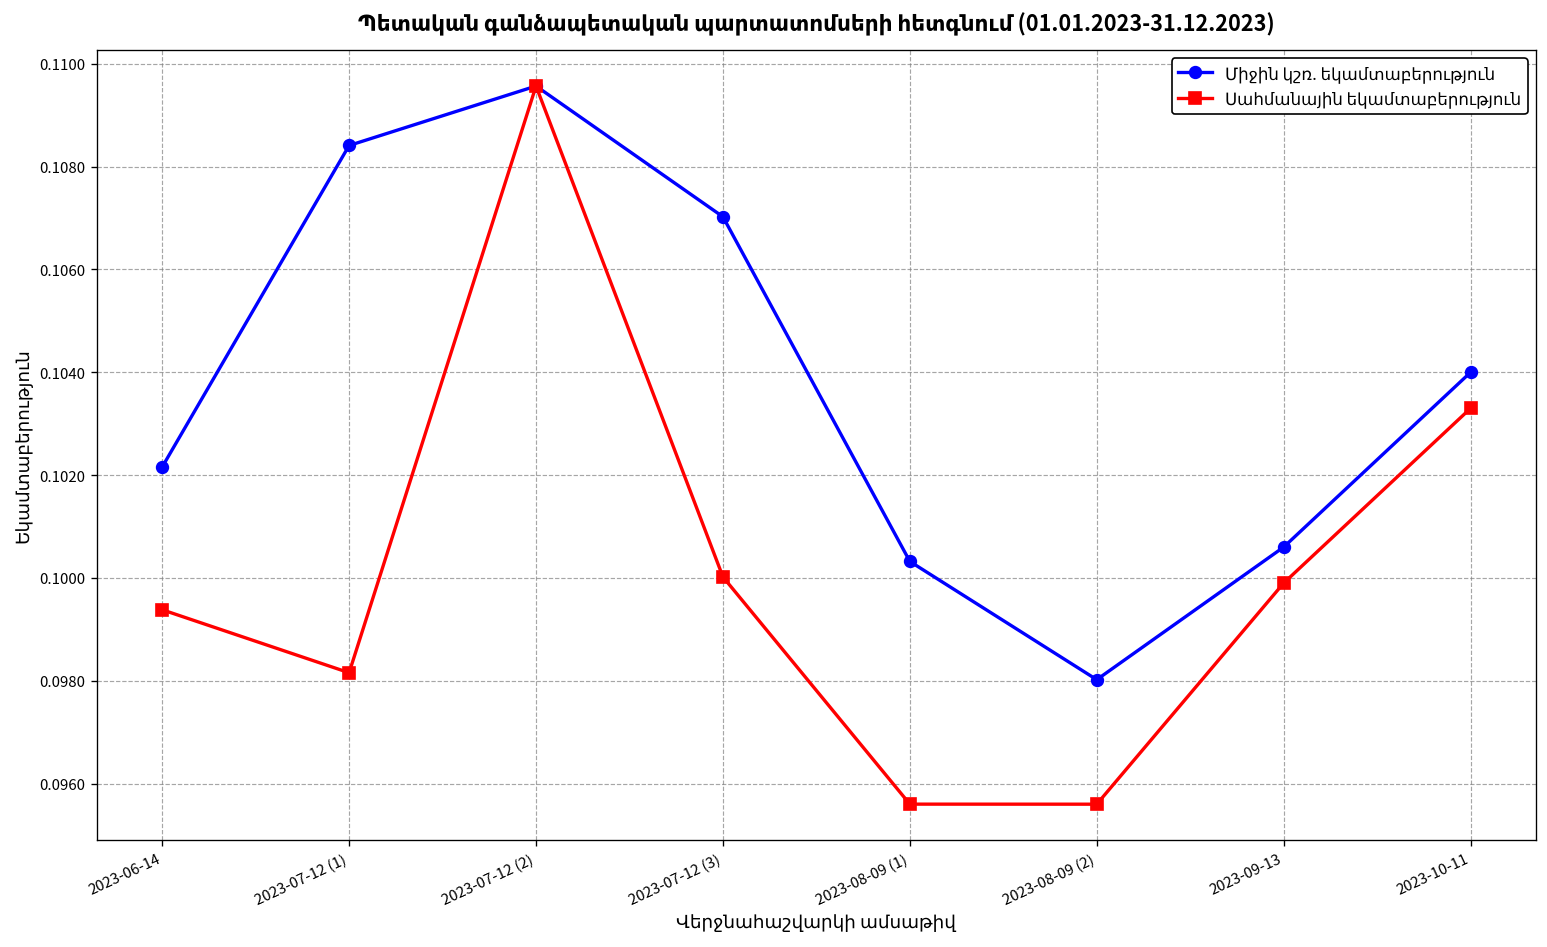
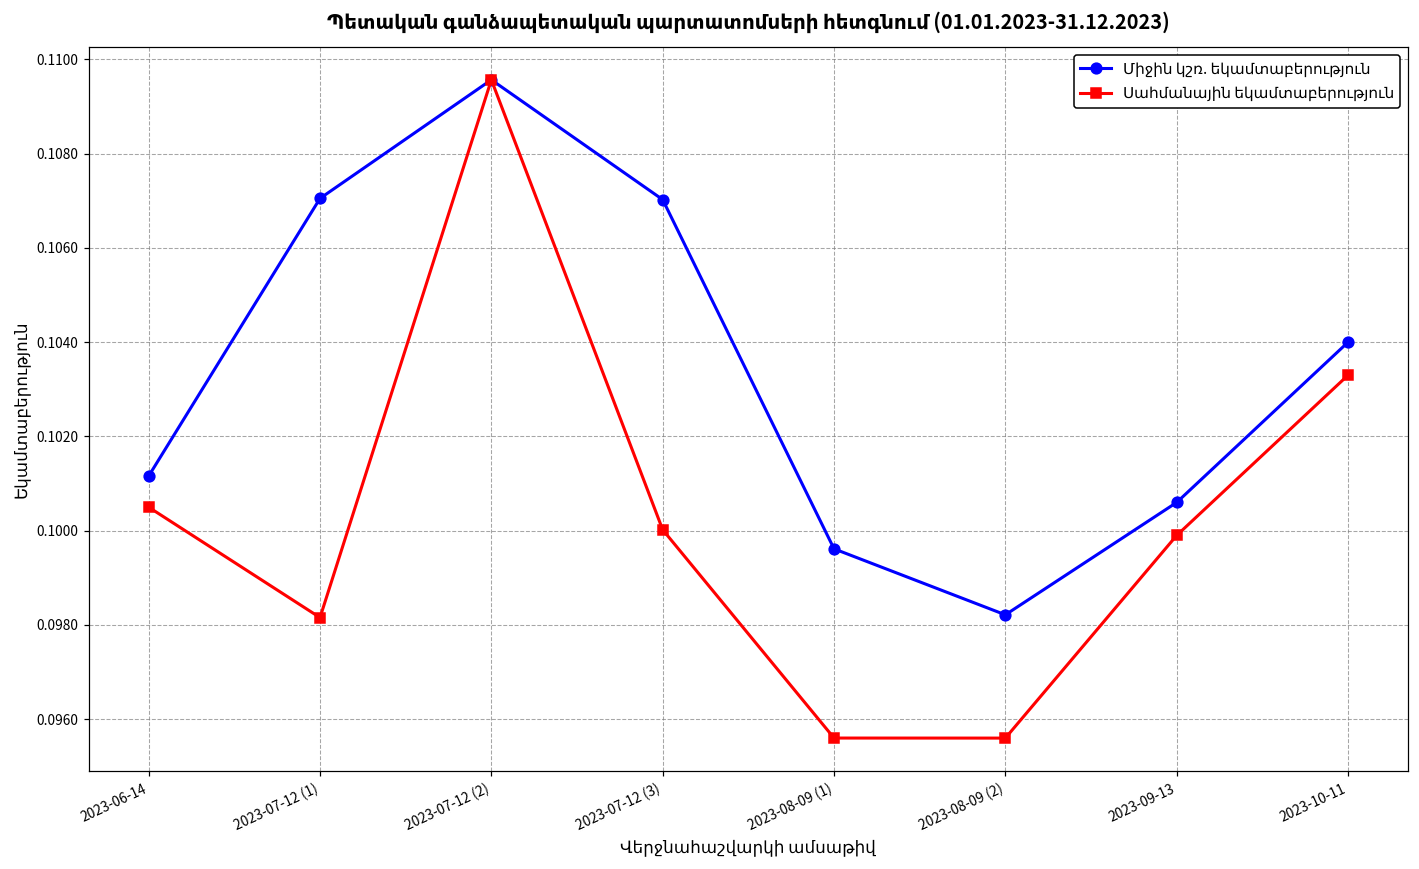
  {
    "Միջին կշռ. եկամտաբերություն": {
-     "2023-06-14": 0.1022,
-     "2023-07-12 (1)": 0.1084,
+     "2023-06-14": 0.1012,
+     "2023-07-12 (1)": 0.1071,
      "2023-07-12 (3)": 0.1070,
-     "2023-08-09 (1)": 0.1003,
-     "2023-08-09 (2)": 0.0980,
+     "2023-08-09 (1)": 0.0996,
+     "2023-08-09 (2)": 0.0982,
      "2023-09-13": 0.1006,
      "2023-10-11": 0.1040
    },
    "Սահմանային եկամտաբերություն": {
-     "2023-06-14": 0.0994,
+     "2023-06-14": 0.1005,
      "2023-07-12 (1)": 0.0982,
      "2023-07-12 (3)": 0.1000,
      "2023-08-09 (1)": 0.0956,
      "2023-08-09 (2)": 0.0956,
      "2023-09-13": 0.0999,
      "2023-10-11": 0.1033
    }
  }
